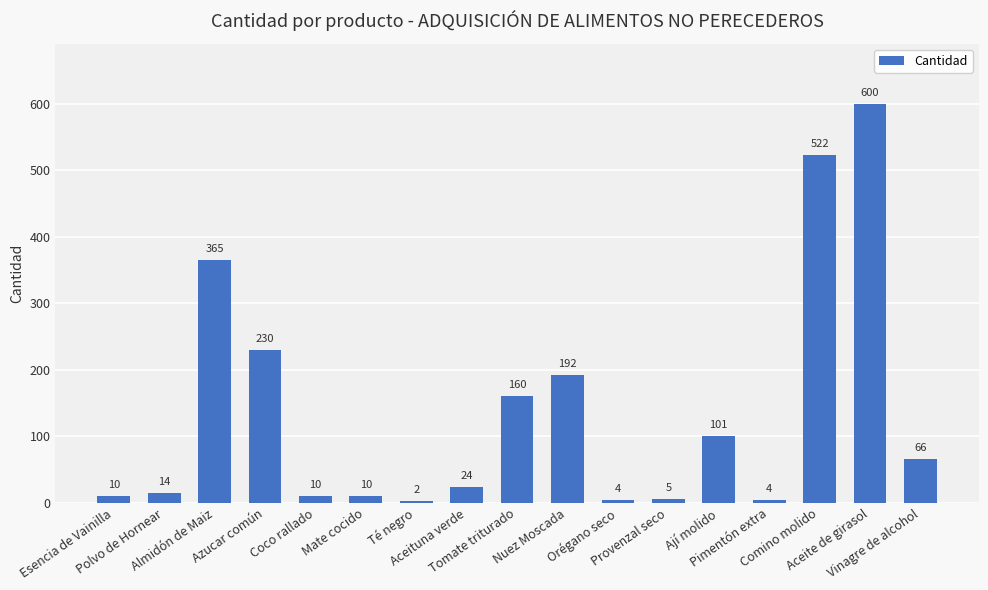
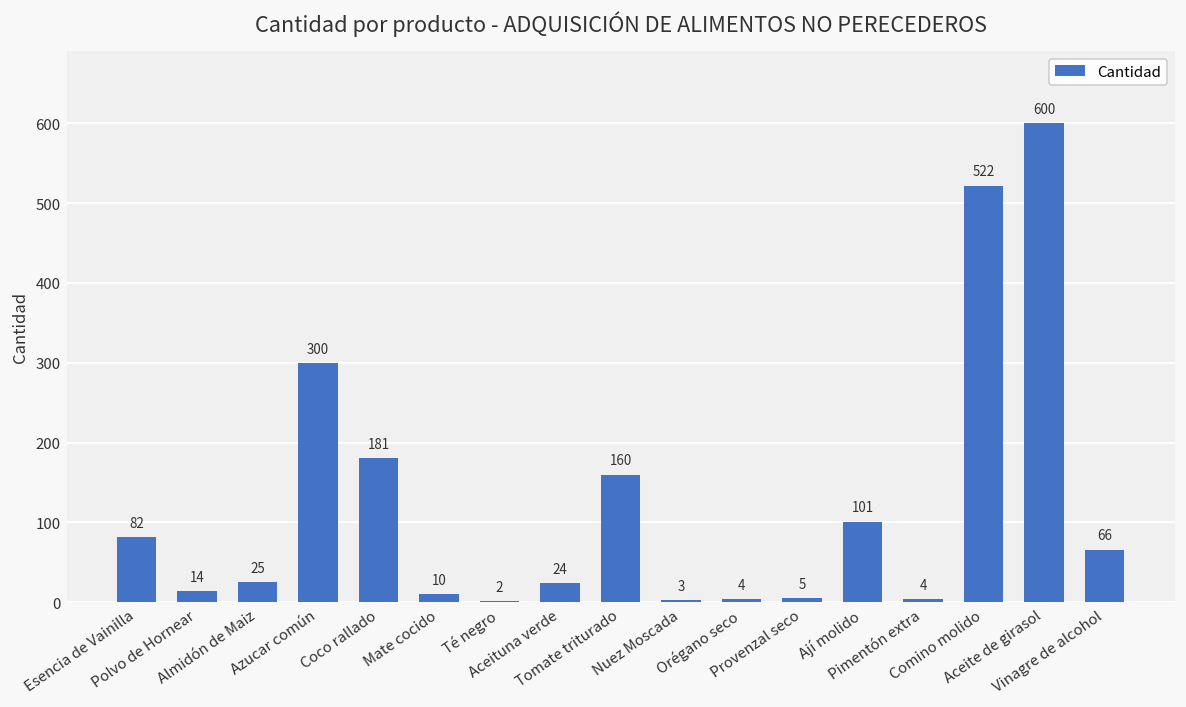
  {
-   "Esencia de Vainilla": 10,
+   "Esencia de Vainilla": 82,
    "Polvo de Hornear": 14,
-   "Almidón de Maiz": 365,
-   "Azucar común": 230,
-   "Coco rallado": 10,
+   "Almidón de Maiz": 25,
+   "Azucar común": 300,
+   "Coco rallado": 181,
    "Mate cocido": 10,
    "Té negro": 2,
    "Aceituna verde": 24,
    "Tomate triturado": 160,
-   "Nuez Moscada": 192,
+   "Nuez Moscada": 3,
    "Orégano seco": 4,
    "Provenzal seco": 5,
    "Ají molido": 101,
    "Pimentón extra": 4,
    "Comino molido": 522,
    "Aceite de girasol": 600,
    "Vinagre de alcohol": 66
  }
